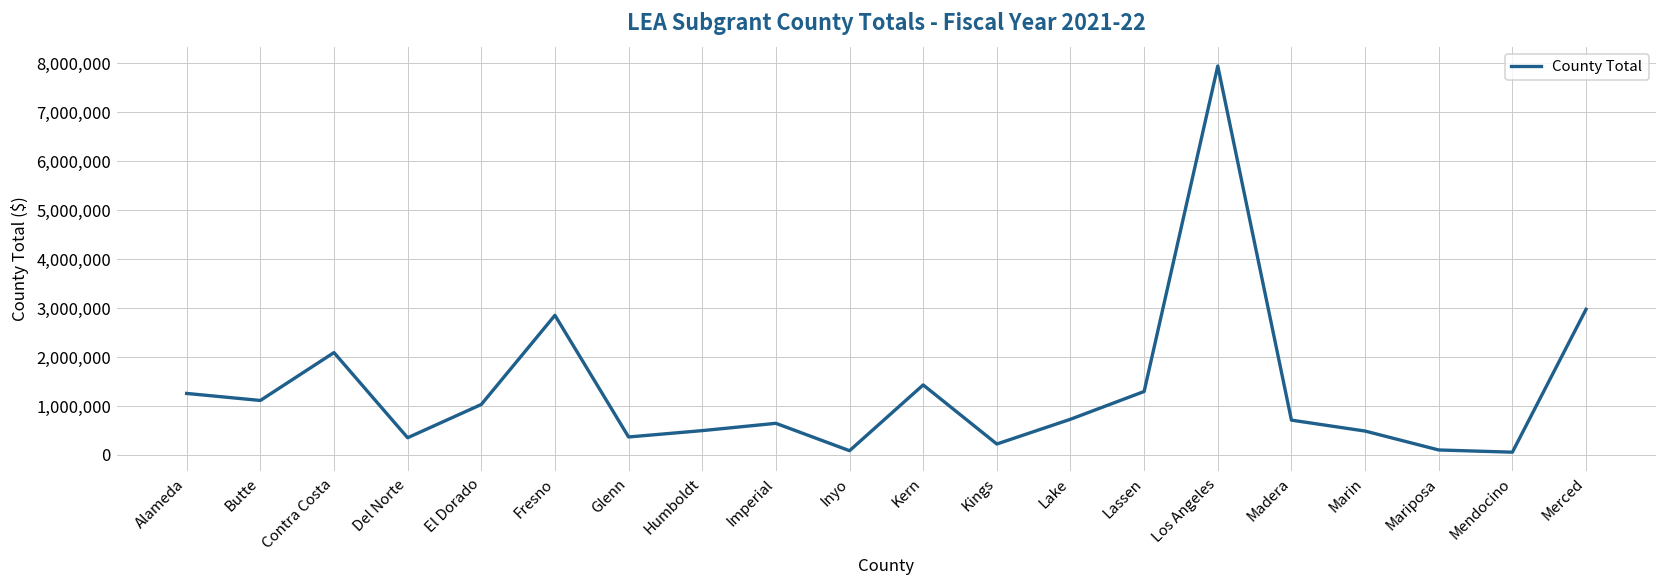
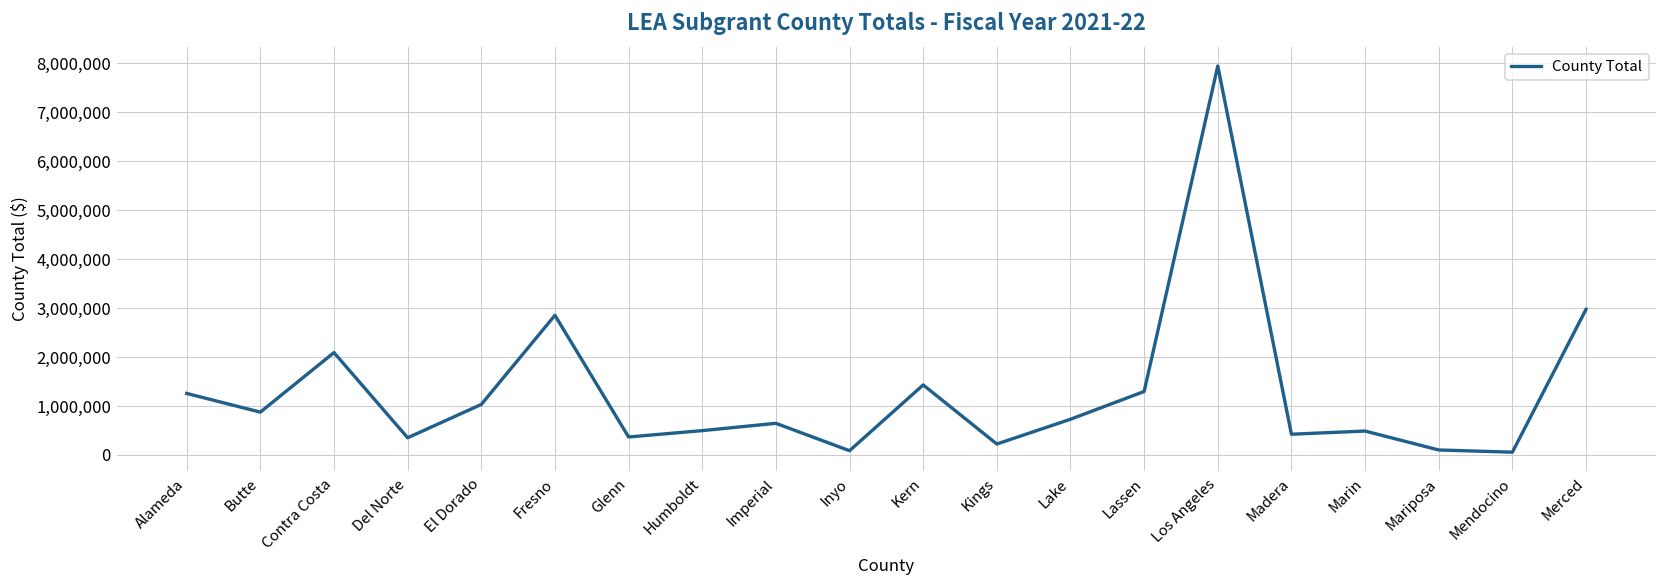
  {
    "Alameda": "1,300,000",
-   "Butte": "1,100,000",
+   "Butte": "900,000",
    "Contra Costa": "2,100,000",
    "Del Norte": "400,000",
    "El Dorado": "1,000,000",
    "Fresno": "2,900,000",
    "Glenn": "400,000",
    "Humboldt": "500,000",
    "Imperial": "600,000",
    "Inyo": "100,000",
    "Kern": "1,400,000",
    "Kings": "200,000",
    "Lake": "700,000",
    "Lassen": "1,300,000",
    "Los Angeles": "7,900,000",
-   "Madera": "700,000",
+   "Madera": "400,000",
    "Marin": "500,000",
    "Mariposa": "100,000",
    "Mendocino": "100,000",
    "Merced": "3,000,000"
  }
